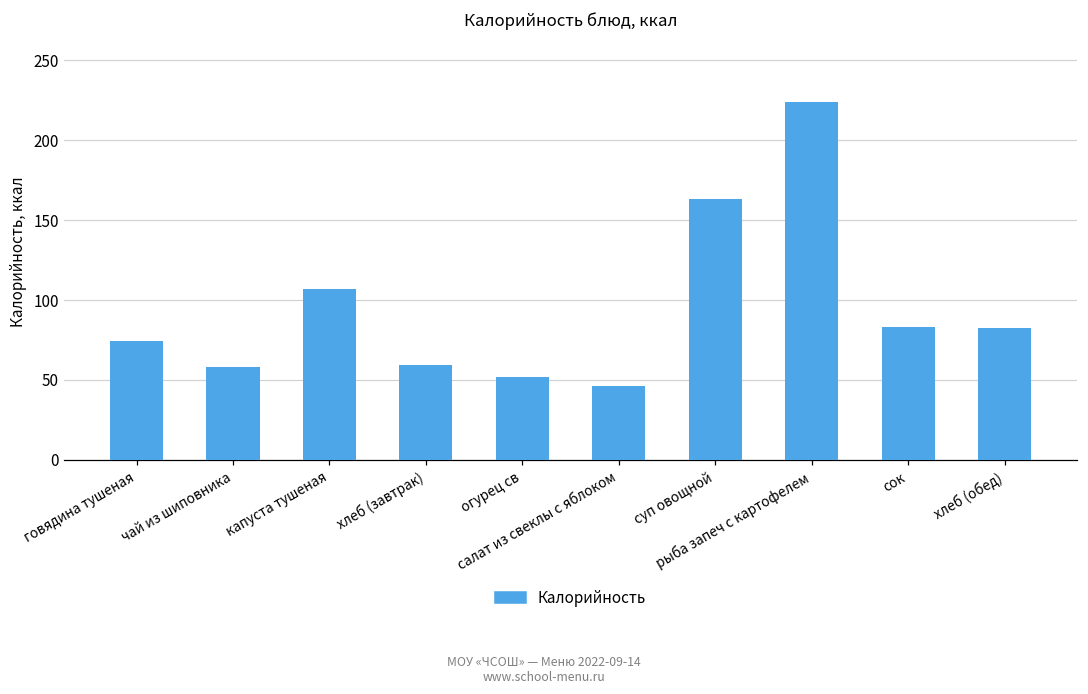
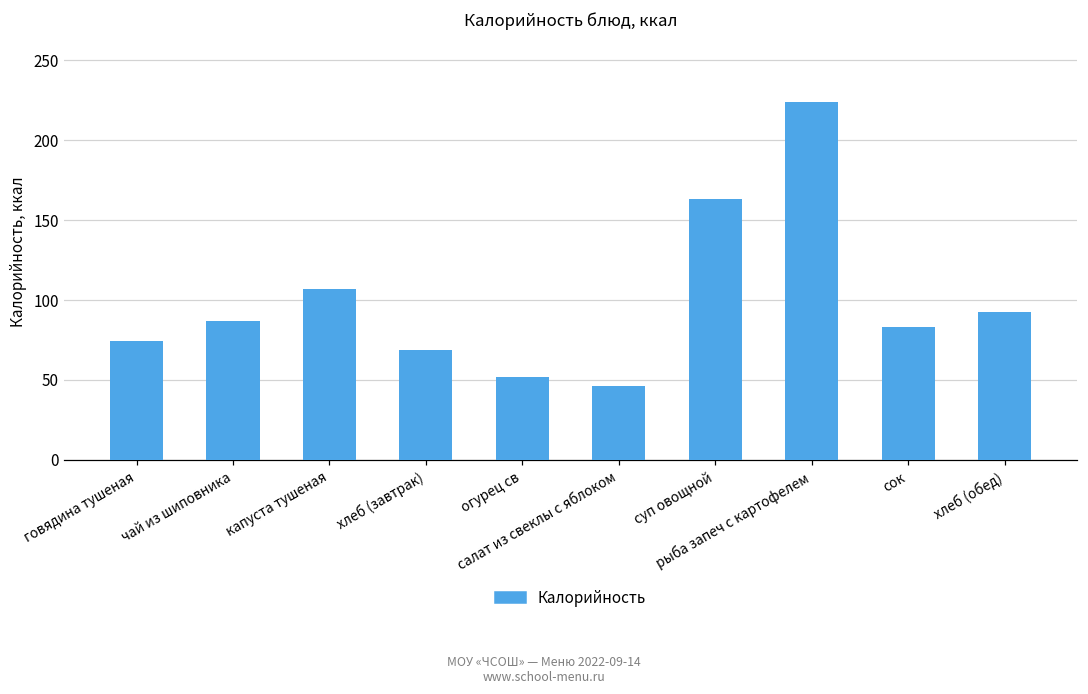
  {
    "говядина тушеная": 75,
-   "чай из шиповника": 58,
+   "чай из шиповника": 87,
    "капуста тушеная": 107,
-   "хлеб (завтрак)": 59,
+   "хлеб (завтрак)": 69,
    "огурец св": 52,
    "салат из свеклы с яблоком": 46,
    "суп овощной": 163,
    "рыба запеч с картофелем": 224,
    "сок": 83,
-   "хлеб (обед)": 82
+   "хлеб (обед)": 92
  }
